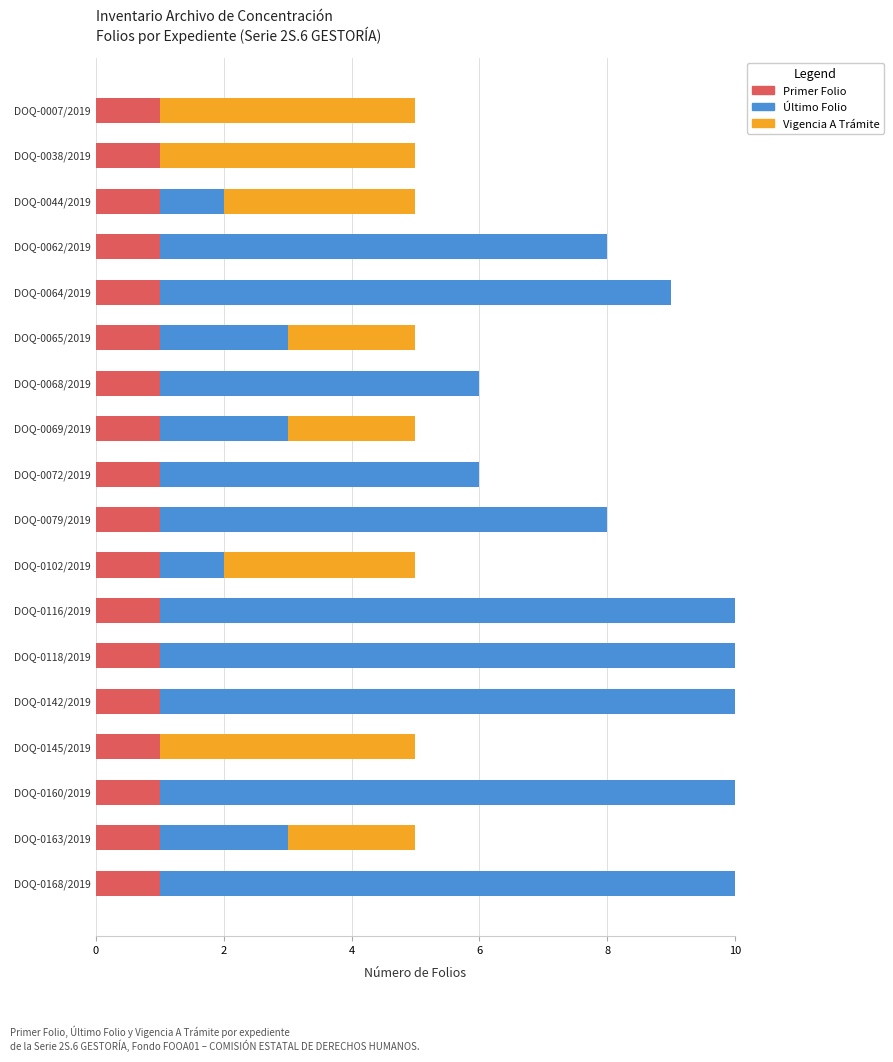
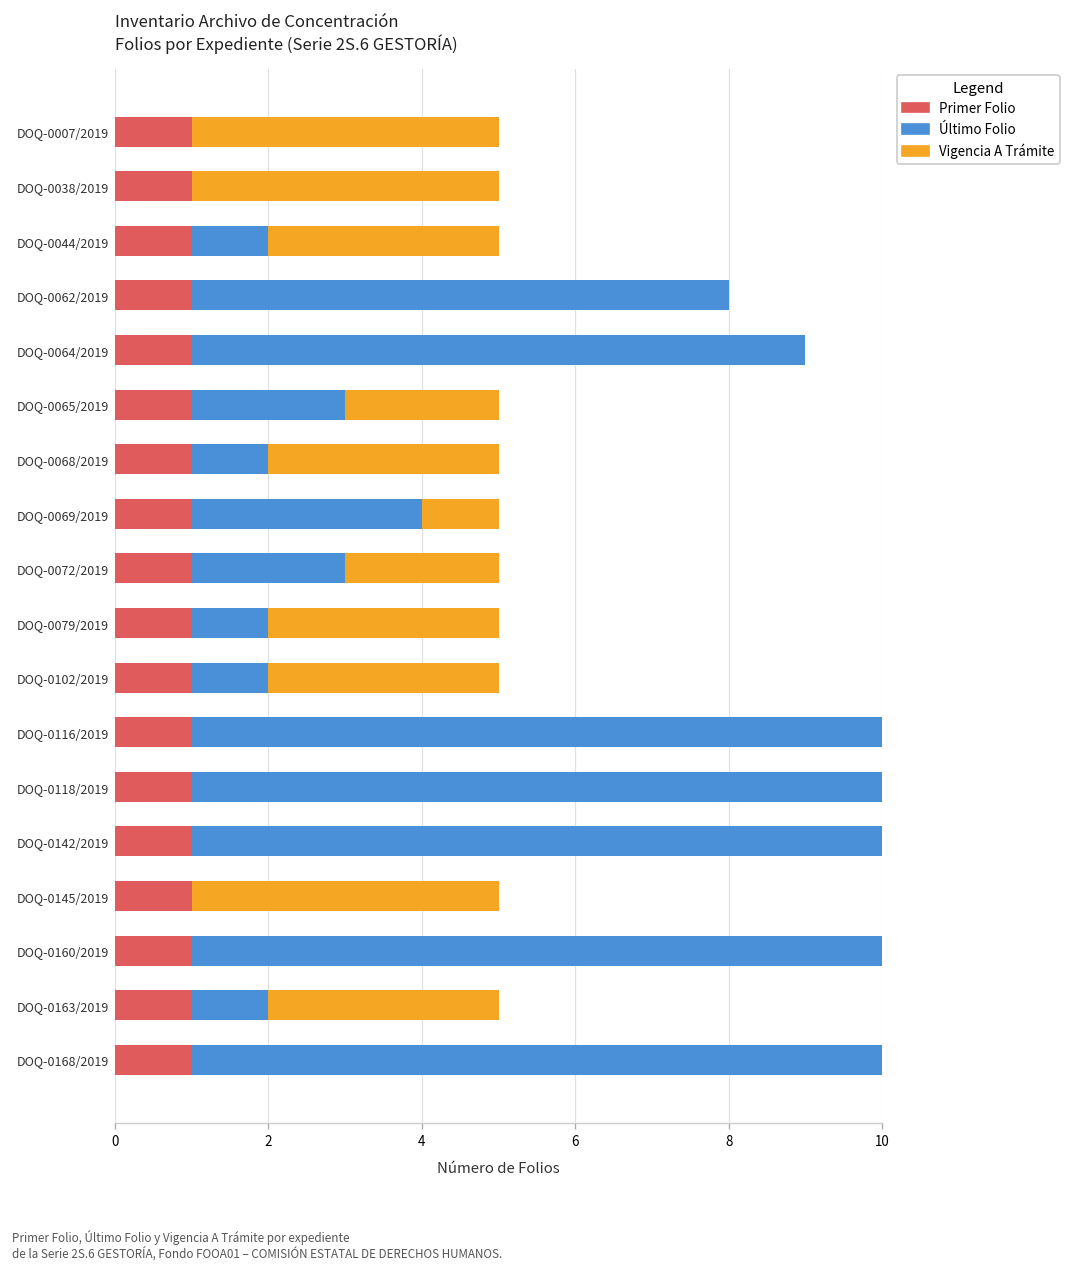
  {
    "Vigencia A Trámite": {
      "DOQ-0007/2019": 5,
      "DOQ-0038/2019": 5,
      "DOQ-0044/2019": 5,
      "DOQ-0065/2019": 5,
      "DOQ-0069/2019": 5,
      "DOQ-0102/2019": 5,
      "DOQ-0145/2019": 5,
      "DOQ-0163/2019": 5
    },
    "Último Folio": {
      "DOQ-0062/2019": 8,
      "DOQ-0064/2019": 9,
-     "DOQ-0068/2019": 6,
-     "DOQ-0069/2019": 3,
-     "DOQ-0072/2019": 6,
-     "DOQ-0079/2019": 8,
-     "DOQ-0163/2019": 3
+     "DOQ-0068/2019": 2,
+     "DOQ-0069/2019": 4,
+     "DOQ-0072/2019": 3,
+     "DOQ-0079/2019": 2,
+     "DOQ-0163/2019": 2
    }
  }
